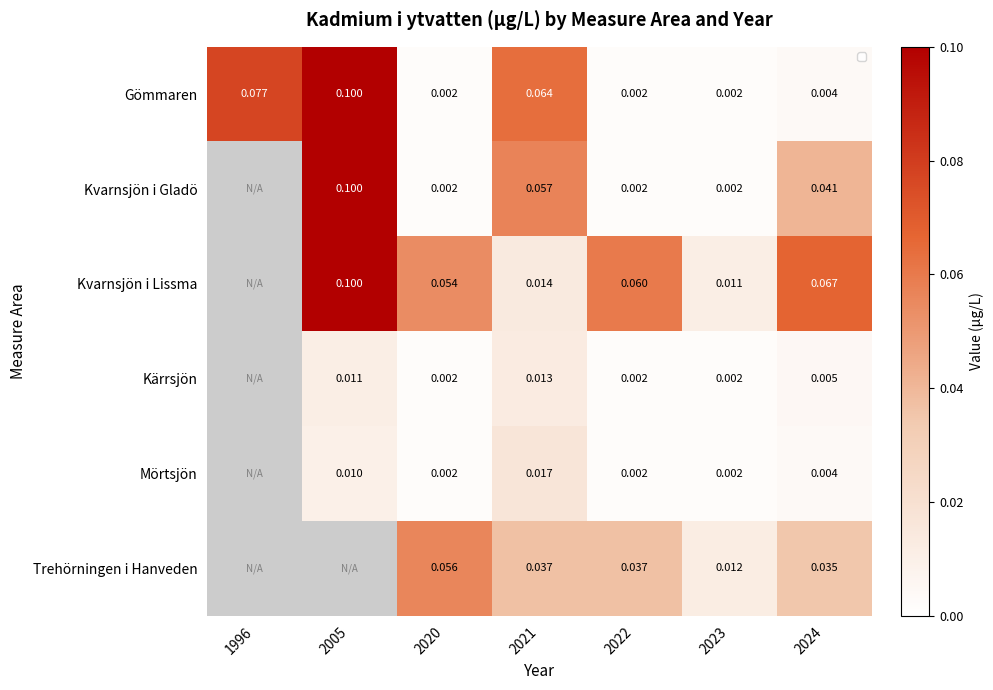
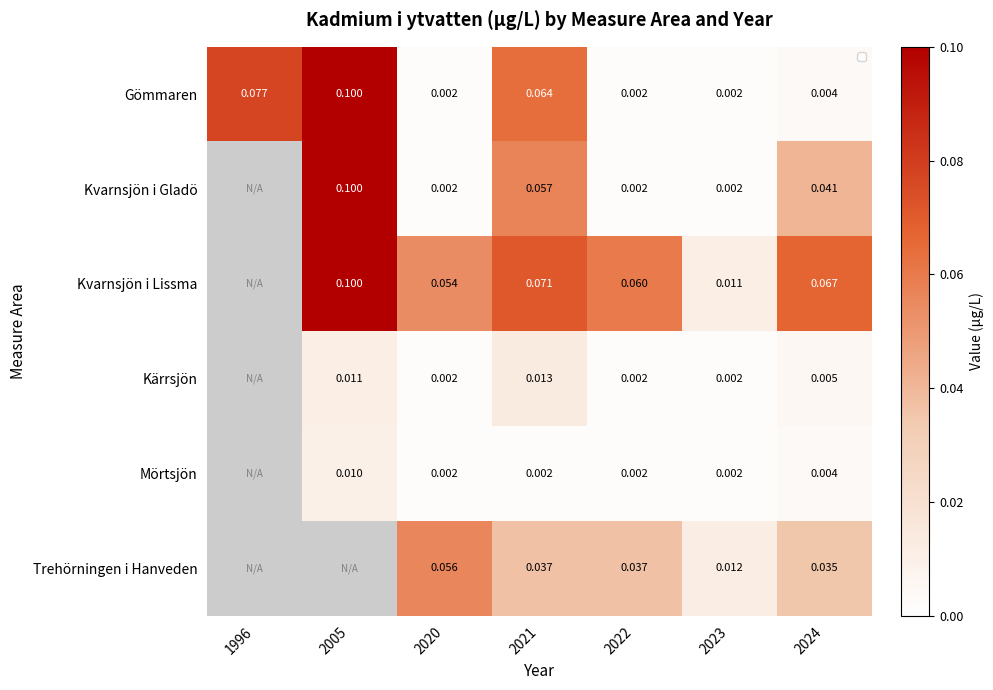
  {
    "Gömmaren": {
      "1996": 0.077,
      "2005": 0.100,
      "2020": 0.002,
      "2021": 0.064,
      "2022": 0.002,
      "2023": 0.002,
      "2024": 0.004
    },
    "Kvarnsjön i Gladö": {
      "2005": 0.100,
      "2020": 0.002,
      "2021": 0.057,
      "2022": 0.002,
      "2023": 0.002,
      "2024": 0.041
    },
    "Kvarnsjön i Lissma": {
      "2005": 0.100,
      "2020": 0.054,
-     "2021": 0.014,
+     "2021": 0.071,
      "2022": 0.060,
      "2023": 0.011,
      "2024": 0.067
    },
    "Kärrsjön": {
      "2005": 0.011,
      "2020": 0.002,
      "2021": 0.013,
      "2022": 0.002,
      "2023": 0.002,
      "2024": 0.005
    },
    "Mörtsjön": {
      "2005": 0.010,
      "2020": 0.002,
-     "2021": 0.017,
+     "2021": 0.002,
      "2022": 0.002,
      "2023": 0.002,
      "2024": 0.004
    },
    "Trehörningen i Hanveden": {
      "2020": 0.056,
      "2021": 0.037,
      "2022": 0.037,
      "2023": 0.012,
      "2024": 0.035
    }
  }
